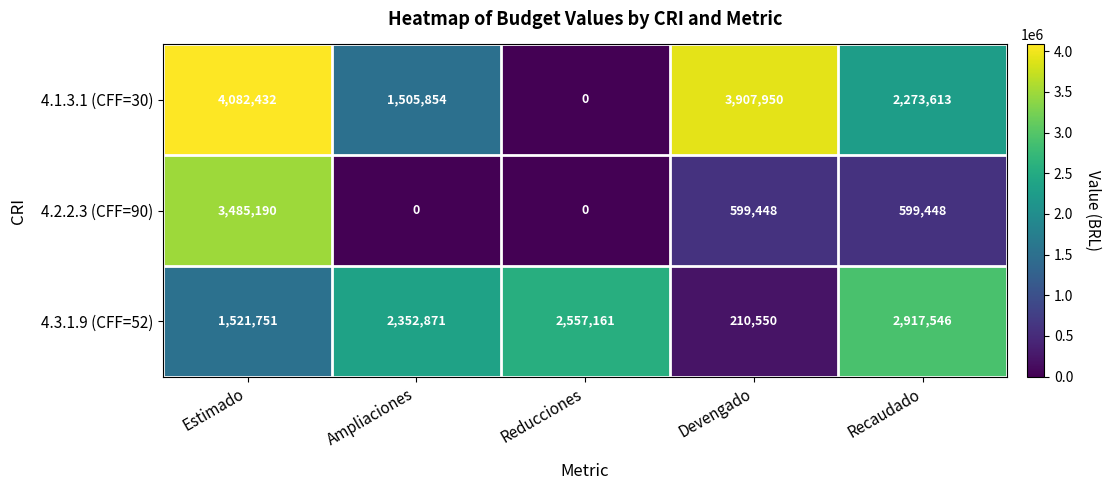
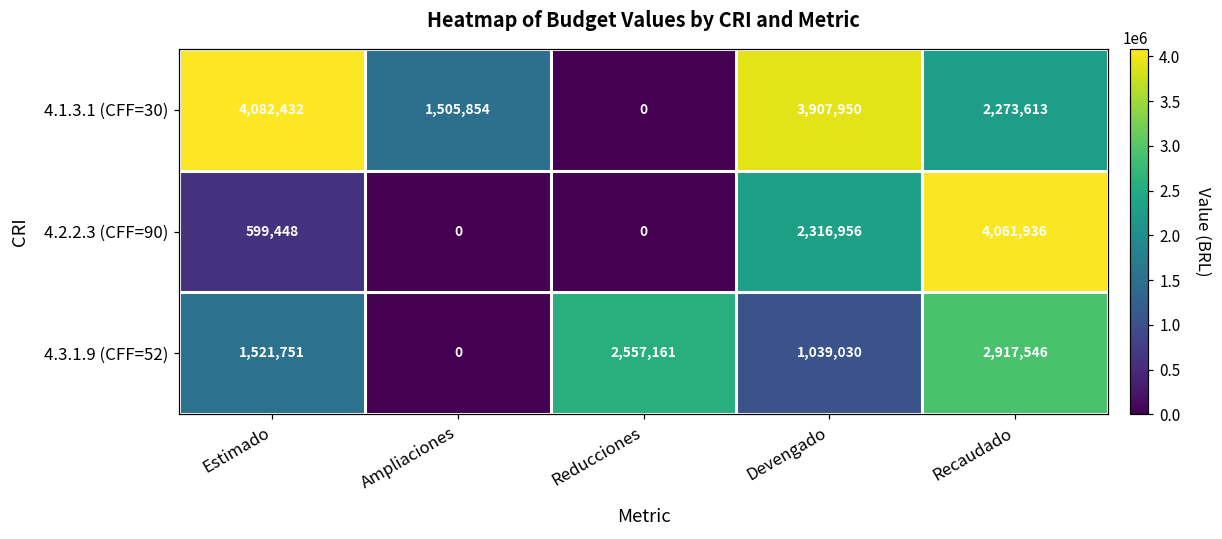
  {
    "4.1.3.1 (CFF=30)": {
      "Estimado": "4,082,432",
      "Ampliaciones": "1,505,854",
      "Reducciones": "0",
      "Devengado": "3,907,950",
      "Recaudado": "2,273,613"
    },
    "4.2.2.3 (CFF=90)": {
-     "Estimado": "3,485,190",
+     "Estimado": "599,448",
      "Ampliaciones": "0",
      "Reducciones": "0",
-     "Devengado": "599,448",
-     "Recaudado": "599,448"
+     "Devengado": "2,316,956",
+     "Recaudado": "4,061,936"
    },
    "4.3.1.9 (CFF=52)": {
      "Estimado": "1,521,751",
-     "Ampliaciones": "2,352,871",
+     "Ampliaciones": "0",
      "Reducciones": "2,557,161",
-     "Devengado": "210,550",
+     "Devengado": "1,039,030",
      "Recaudado": "2,917,546"
    }
  }
